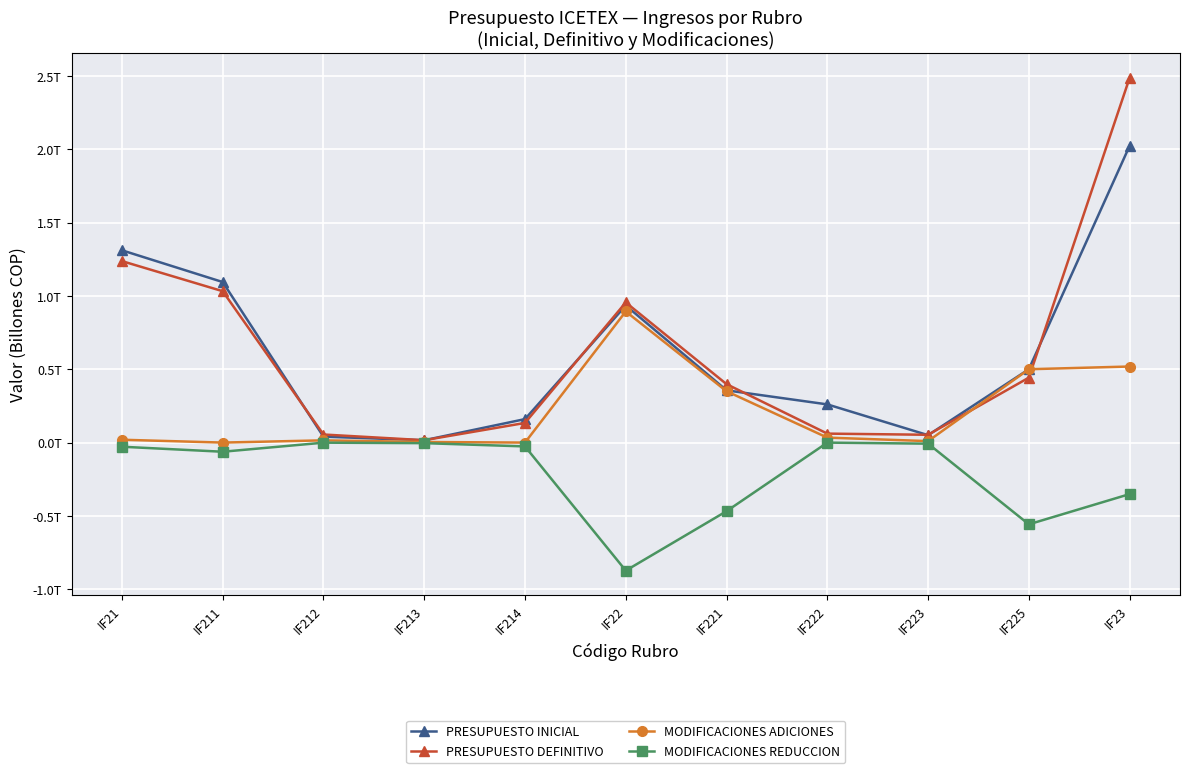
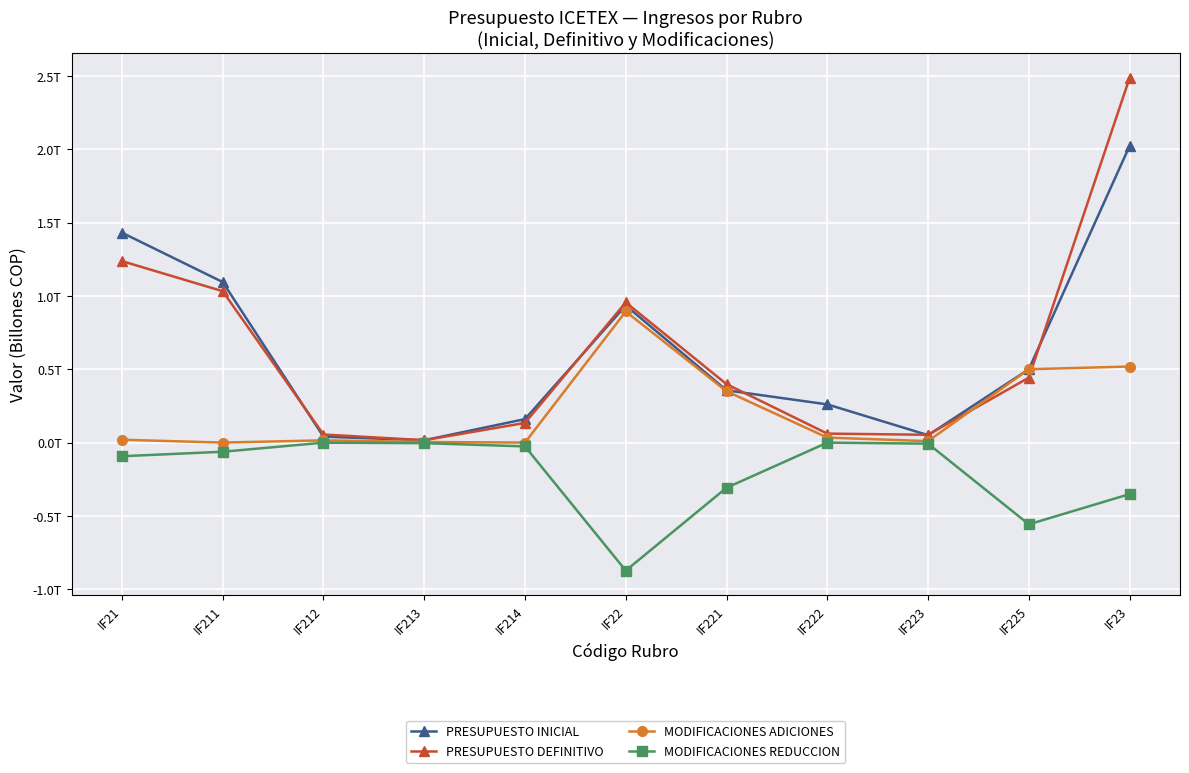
  {
    "PRESUPUESTO INICIAL": {
-     "IF21": "1.31T",
+     "IF21": "1.43T",
      "IF211": "1.09T",
      "IF214": "0.16T",
      "IF22": "0.93T",
      "IF222": "0.26T",
      "IF23": "2.02T"
    },
    "MODIFICACIONES REDUCCION": {
-     "IF21": "-0.03T",
+     "IF21": "-0.09T",
      "IF211": "-0.06T",
      "IF214": "-0.03T",
      "IF22": "-0.87T",
-     "IF221": "-0.47T",
+     "IF221": "-0.31T",
      "IF222": "0.00T",
      "IF223": "-0.01T",
      "IF225": "-0.56T",
      "IF23": "-0.35T"
    }
  }
